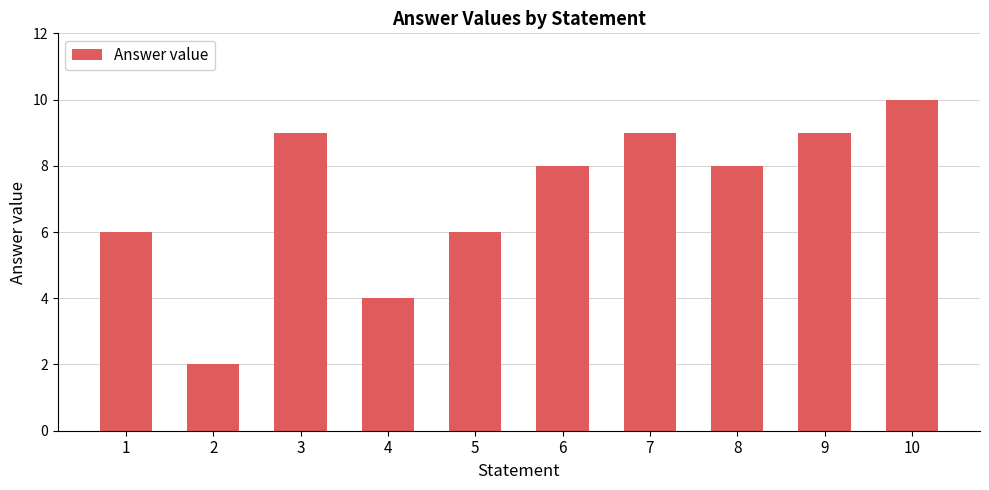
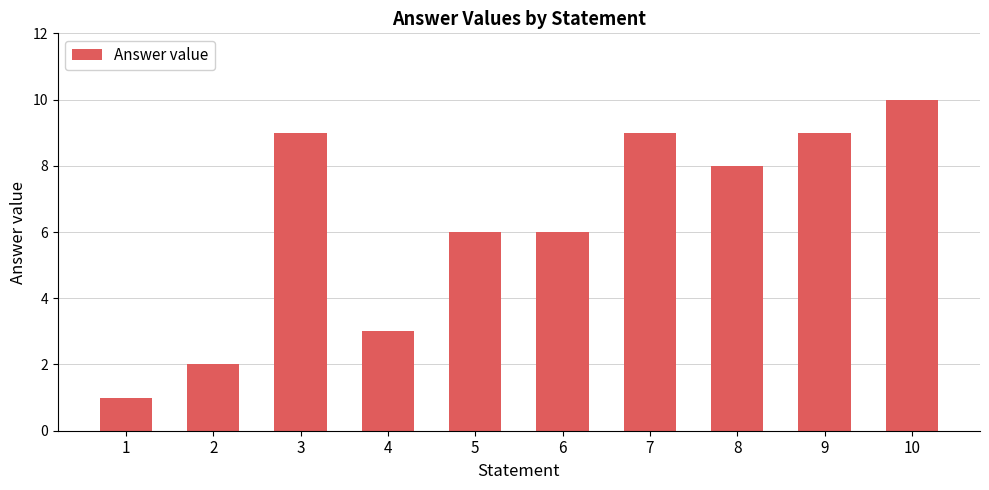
  {
-   "1": 6,
+   "1": 1,
    "2": 2,
    "3": 9,
-   "4": 4,
+   "4": 3,
    "5": 6,
-   "6": 8,
+   "6": 6,
    "7": 9,
    "8": 8,
    "9": 9,
    "10": 10
  }
